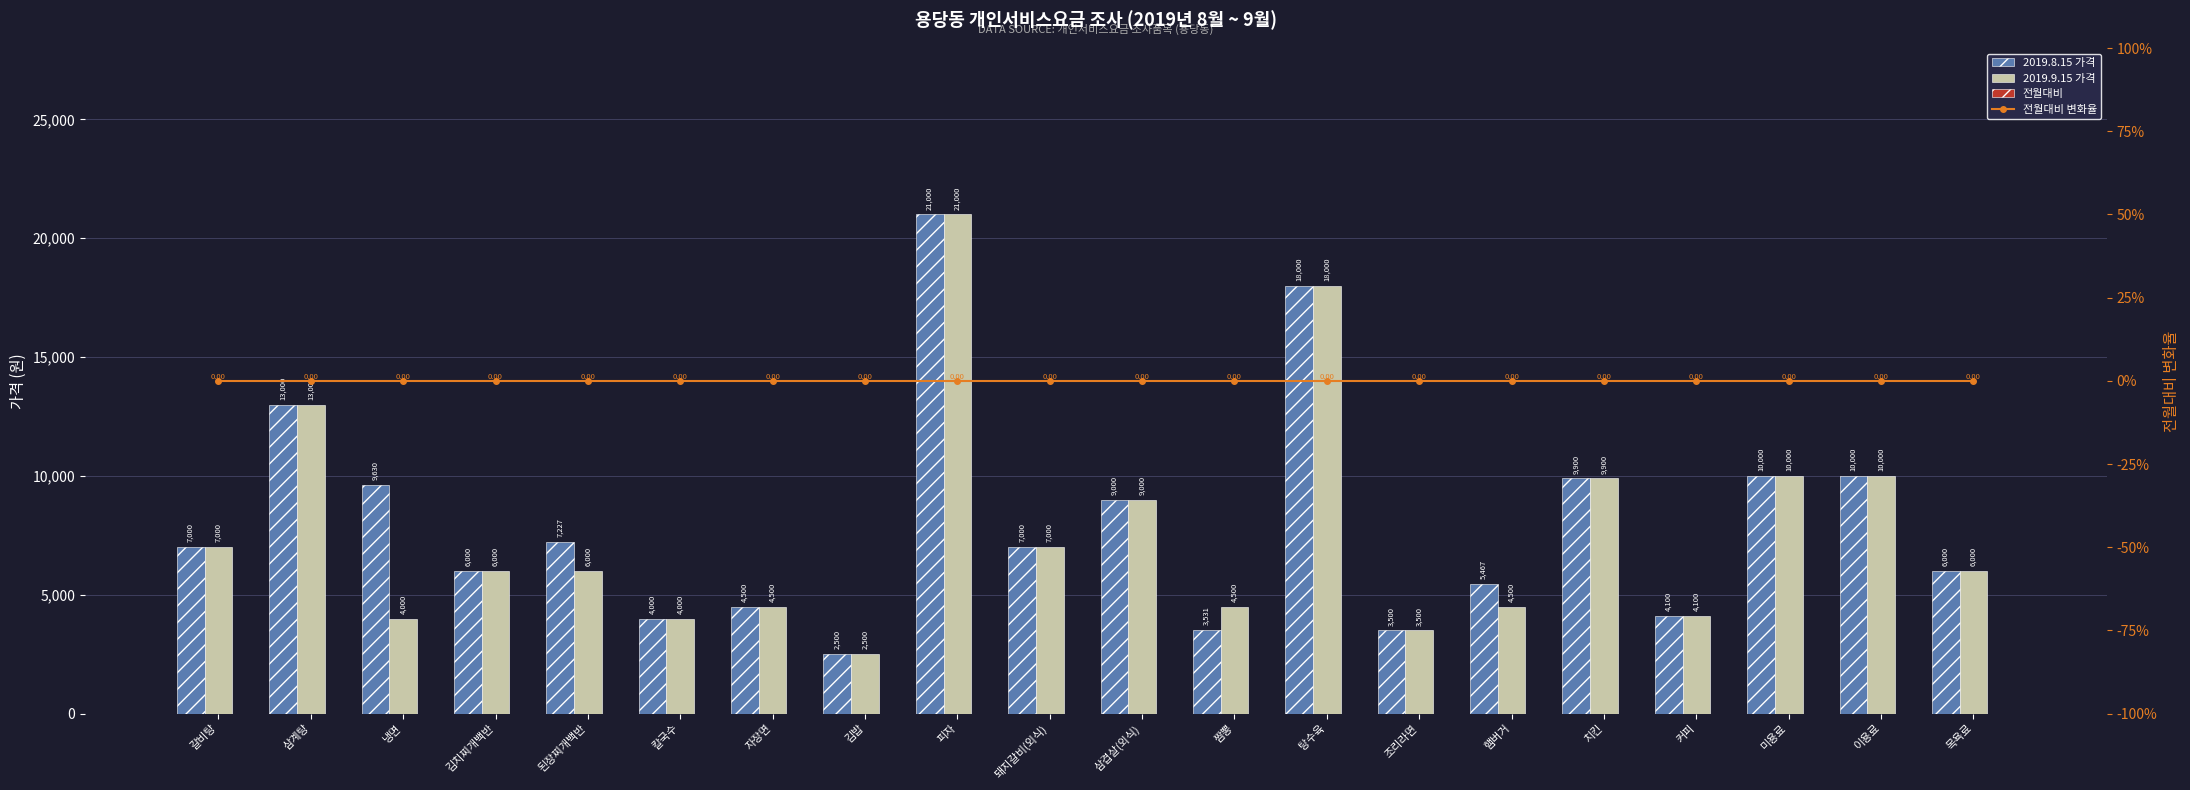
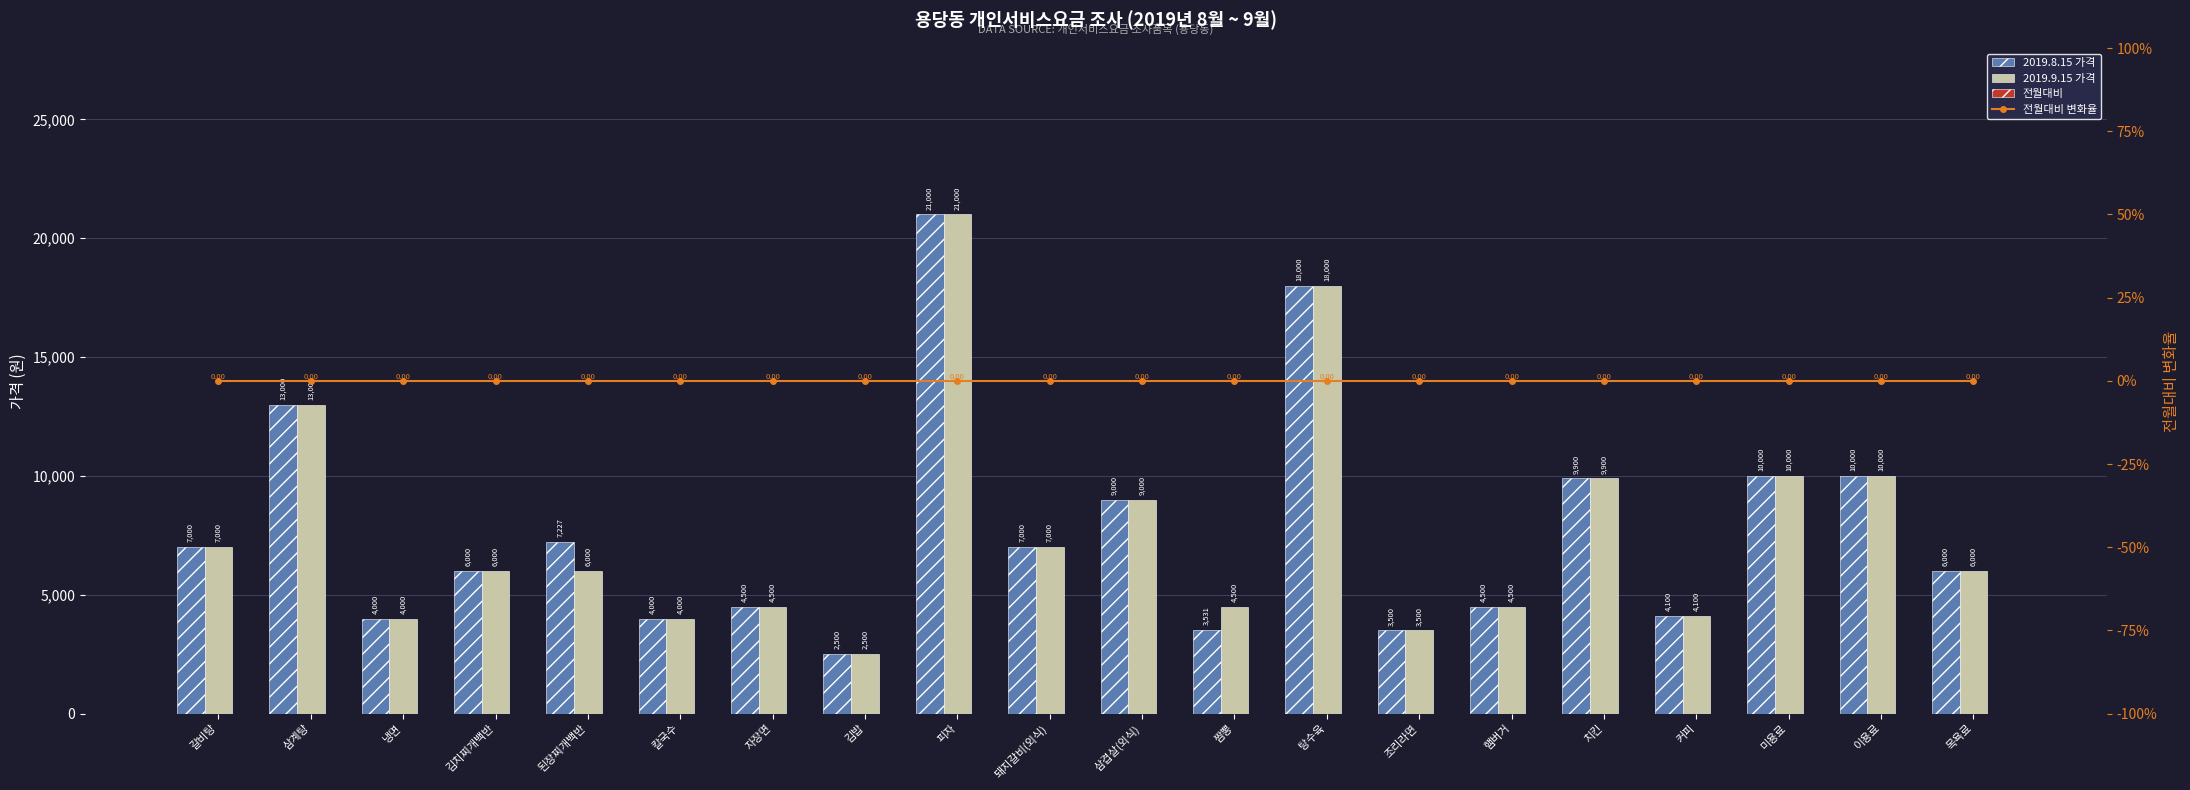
  {
    "2019.8.15 가격": {
      "갈비탕": "7,000",
      "삼계탕": "13,000",
-     "냉면": "9,630",
+     "냉면": "4,000",
      "김치찌개백반": "6,000",
      "된장찌개백반": "7,227",
      "칼국수": "4,000",
      "자장면": "4,500",
      "김밥": "2,500",
      "피자": "21,000",
      "돼지갈비(외식)": "7,000",
      "삼겹살(외식)": "9,000",
      "짬뽕": "3,531",
      "탕수육": "18,000",
      "조리라면": "3,500",
-     "햄버거": "5,467",
+     "햄버거": "4,500",
      "치킨": "9,900",
      "커피": "4,100",
      "미용료": "10,000",
      "이용료": "10,000",
      "목욕료": "6,000"
    },
    "2019.9.15 가격": {
      "갈비탕": "7,000",
      "냉면": "4,000",
      "김치찌개백반": "6,000",
      "된장찌개백반": "6,000",
      "칼국수": "4,000",
      "자장면": "4,500",
      "김밥": "2,500",
      "피자": "21,000",
      "돼지갈비(외식)": "7,000",
      "삼겹살(외식)": "9,000",
      "짬뽕": "4,500",
      "탕수육": "18,000",
      "조리라면": "3,500",
      "햄버거": "4,500",
      "치킨": "9,900",
      "커피": "4,100",
      "미용료": "10,000",
      "이용료": "10,000",
      "목욕료": "6,000"
    },
    "전월대비 변화율": {
      "갈비탕": "0.00",
      "냉면": "0.00",
      "김치찌개백반": "0.00",
      "된장찌개백반": "0.00",
      "칼국수": "0.00",
      "자장면": "0.00",
      "김밥": "0.00",
      "피자": "0.00",
      "돼지갈비(외식)": "0.00",
      "삼겹살(외식)": "0.00",
      "짬뽕": "0.00",
      "탕수육": "0.00",
      "조리라면": "0.00",
      "햄버거": "0.00",
      "치킨": "0.00",
      "커피": "0.00",
      "미용료": "0.00",
      "이용료": "0.00",
      "목욕료": "0.00"
    }
  }
